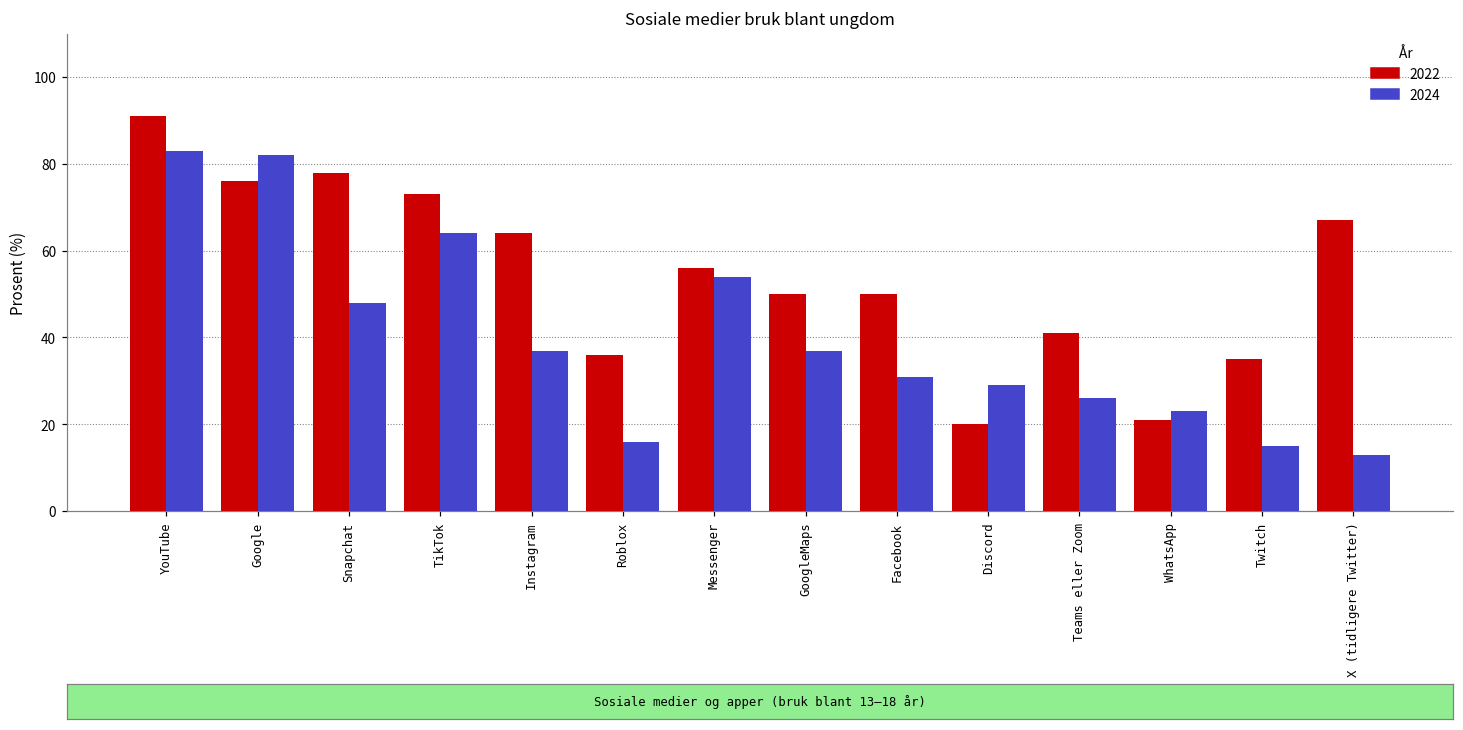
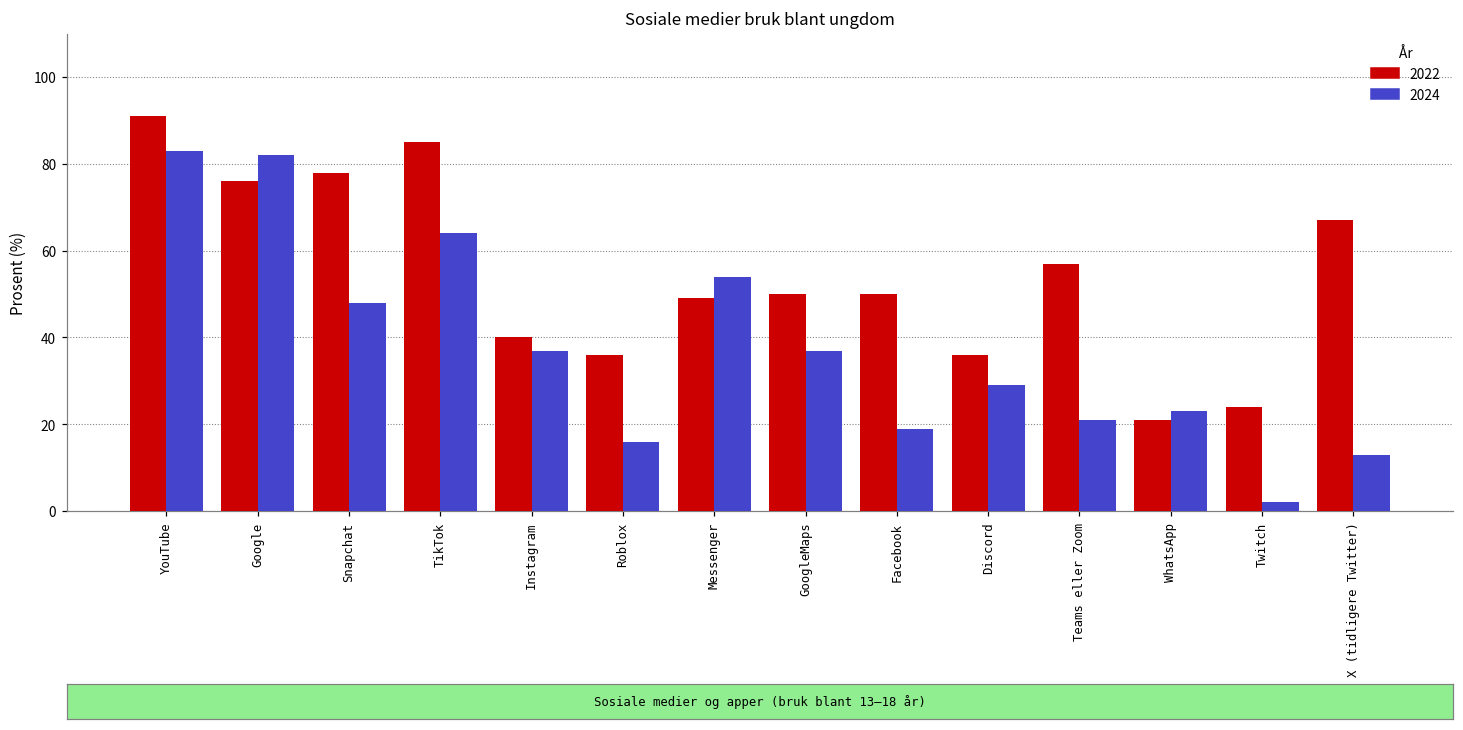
  {
    "2022": {
      "YouTube": 91,
      "Google": 76,
      "Snapchat": 78,
-     "TikTok": 73,
-     "Instagram": 64,
+     "TikTok": 85,
+     "Instagram": 40,
      "Roblox": 36,
-     "Messenger": 56,
+     "Messenger": 49,
      "GoogleMaps": 50,
      "Facebook": 50,
-     "Discord": 20,
-     "Teams eller Zoom": 41,
+     "Discord": 36,
+     "Teams eller Zoom": 57,
      "WhatsApp": 21,
-     "Twitch": 35,
+     "Twitch": 24,
      "X (tidligere Twitter)": 67
    },
    "2024": {
      "YouTube": 83,
      "Google": 82,
      "Snapchat": 48,
      "TikTok": 64,
      "Instagram": 37,
      "Roblox": 16,
      "Messenger": 54,
      "GoogleMaps": 37,
-     "Facebook": 31,
+     "Facebook": 19,
      "Discord": 29,
-     "Teams eller Zoom": 26,
+     "Teams eller Zoom": 21,
      "WhatsApp": 23,
-     "Twitch": 15,
+     "Twitch": 2,
      "X (tidligere Twitter)": 13
    }
  }
